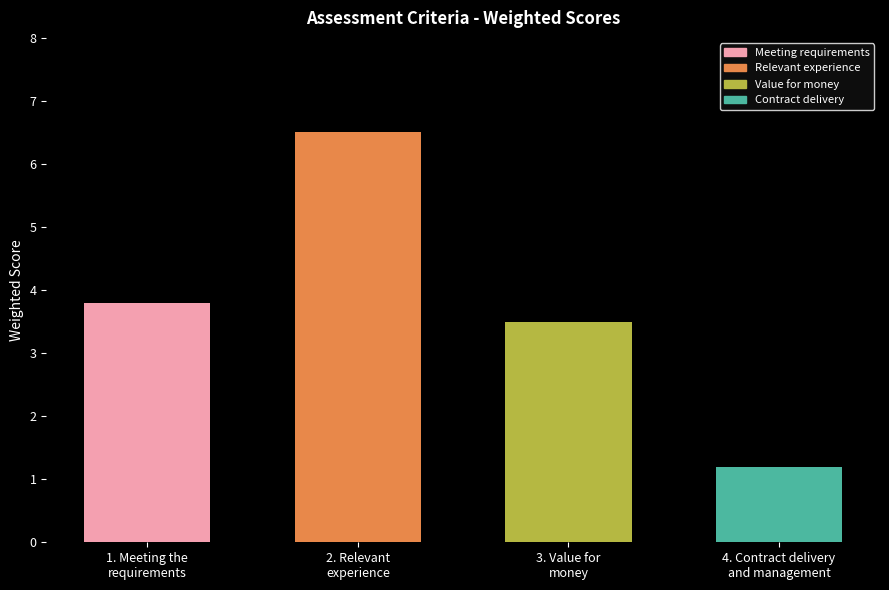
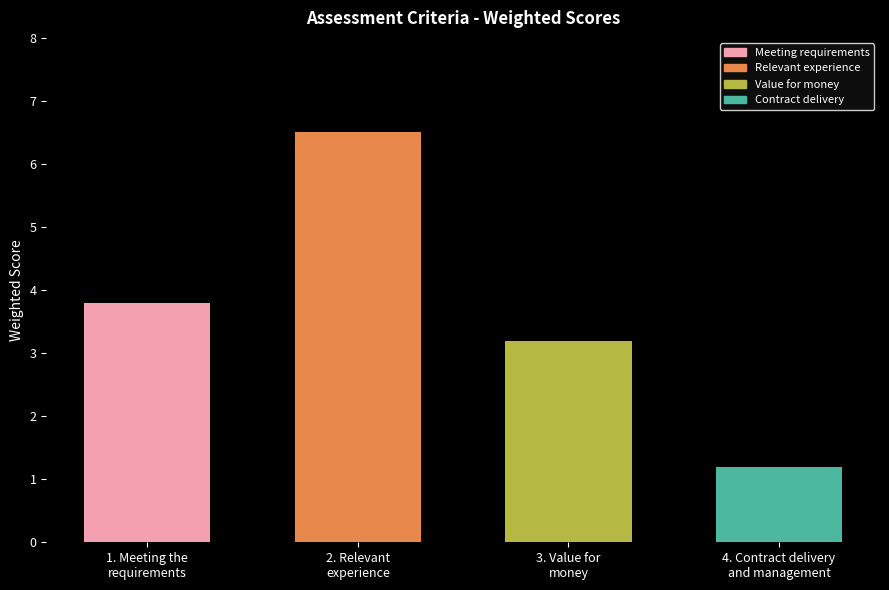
  {
    "1. Meeting the requirements": 3.8,
    "2. Relevant experience": 6.5,
-   "3. Value for money": 3.5,
+   "3. Value for money": 3.2,
    "4. Contract delivery and management": 1.2
  }
